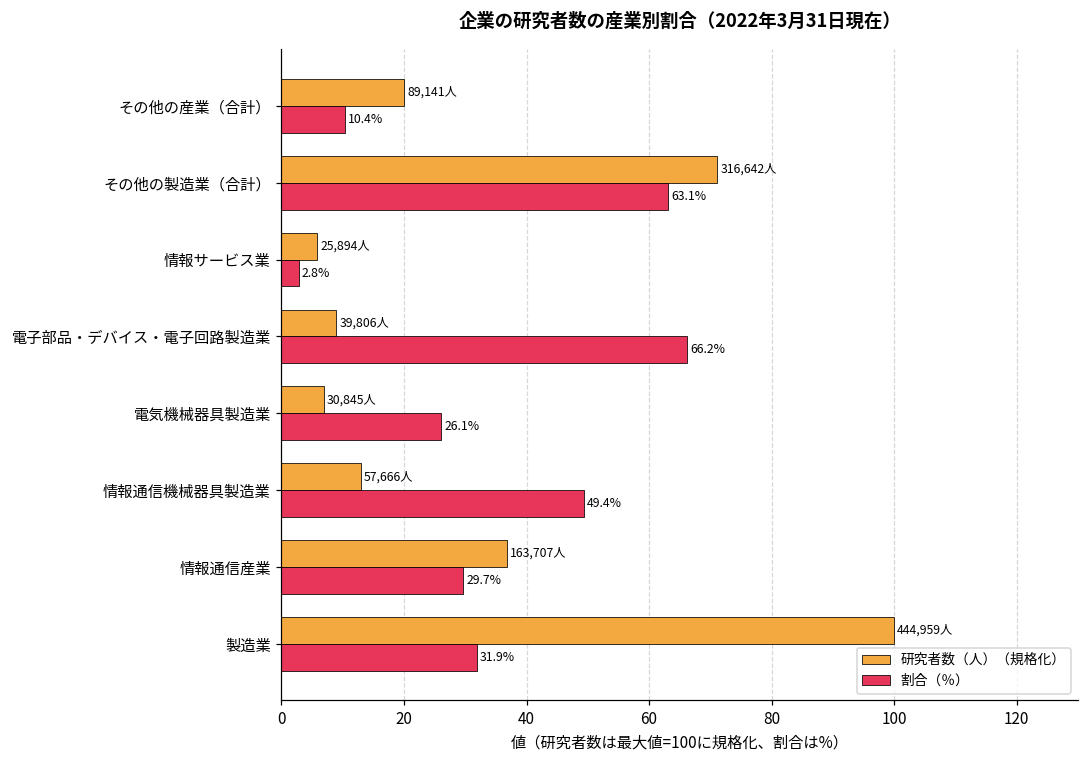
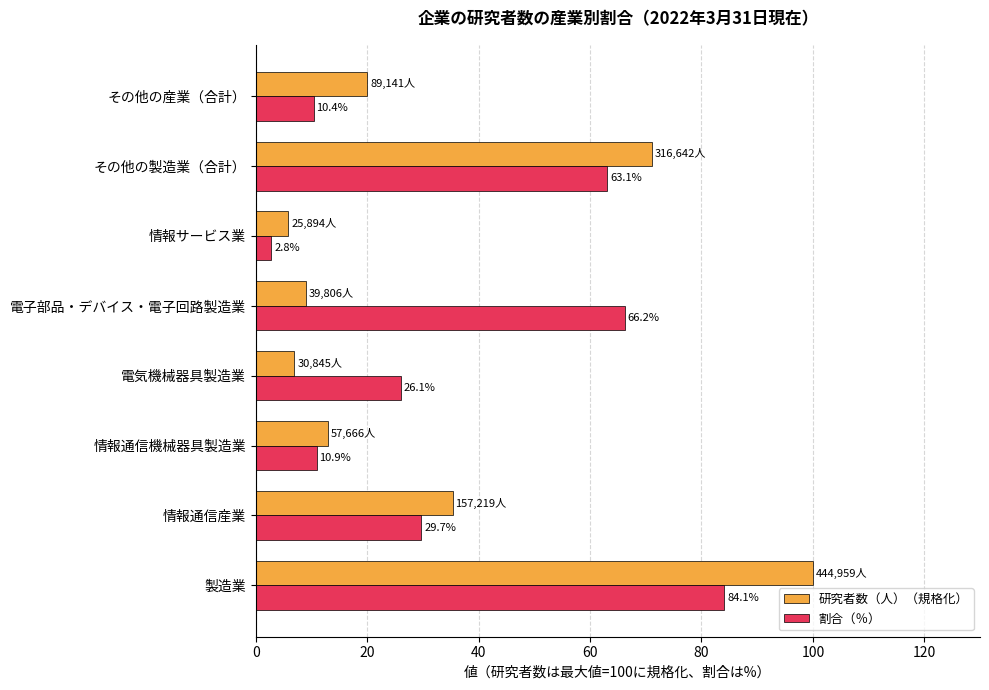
  {
    "研究者数（人）（規格化）": {
-     "情報通信産業": "163,707人"
+     "情報通信産業": "157,219人"
    },
    "割合（％）": {
      "その他の産業（合計）": "10.4%",
      "その他の製造業（合計）": "63.1%",
      "情報サービス業": "2.8%",
      "電子部品・デバイス・電子回路製造業": "66.2%",
      "電気機械器具製造業": "26.1%",
-     "情報通信機械器具製造業": "49.4%",
+     "情報通信機械器具製造業": "10.9%",
      "情報通信産業": "29.7%",
-     "製造業": "31.9%"
+     "製造業": "84.1%"
    }
  }
